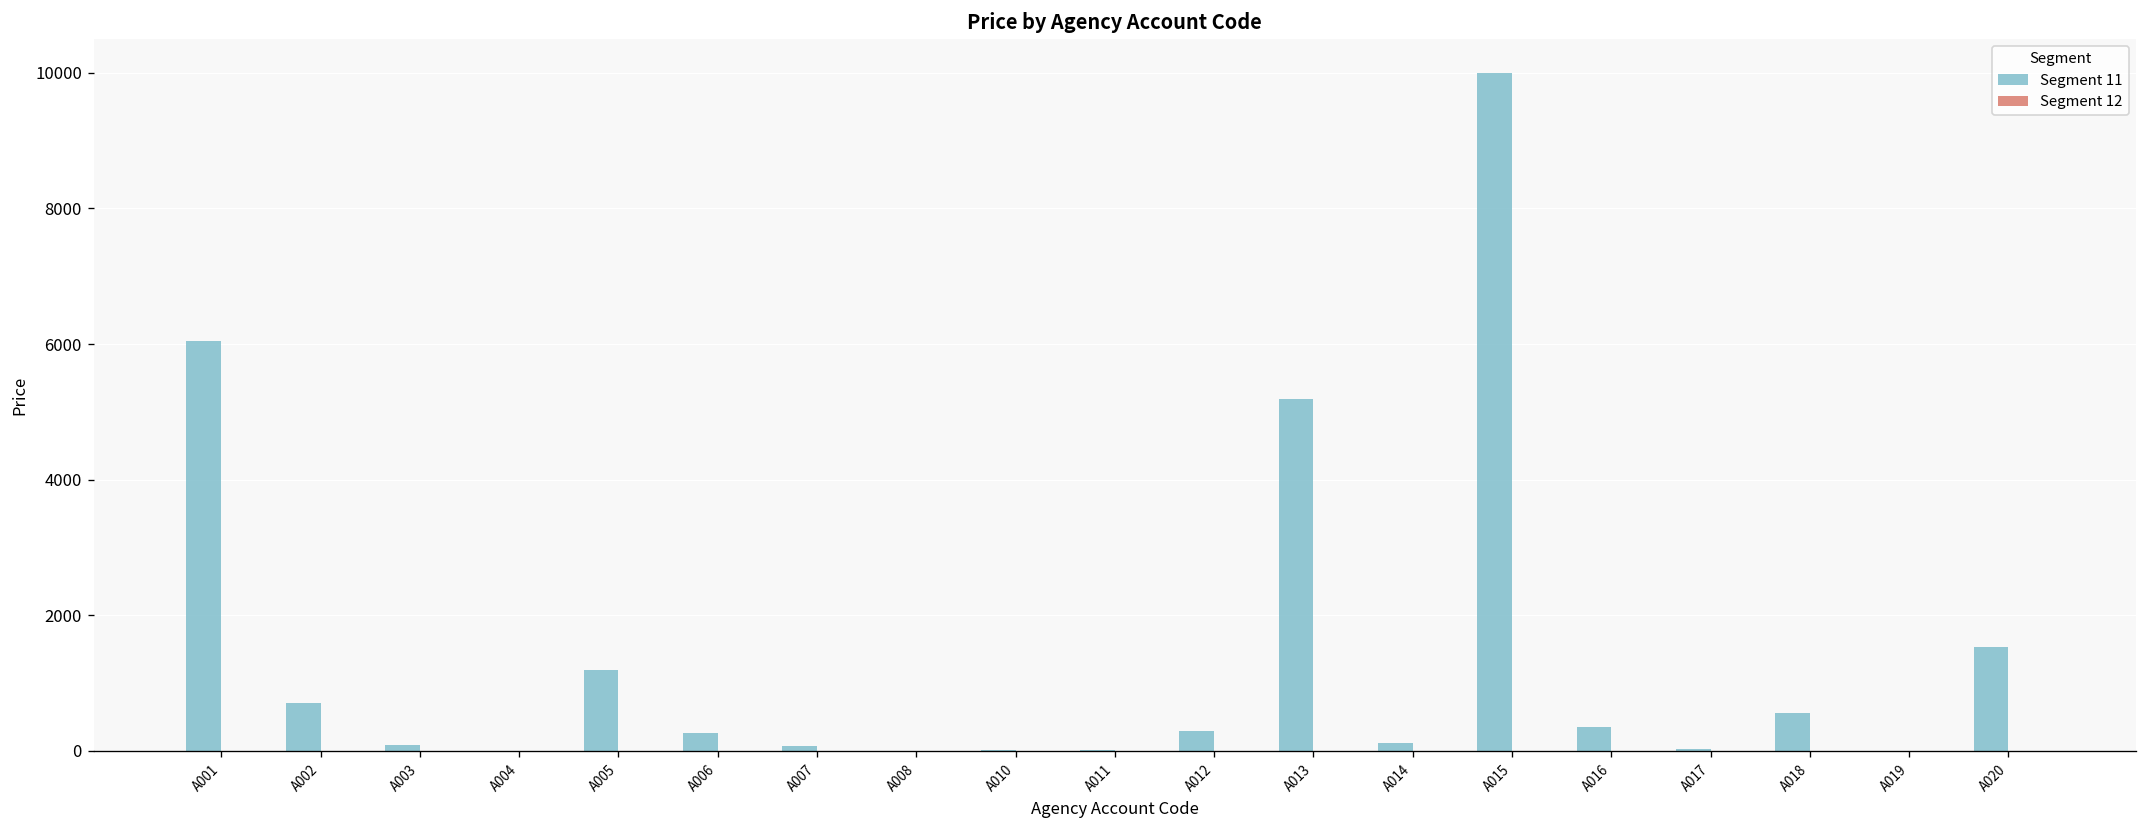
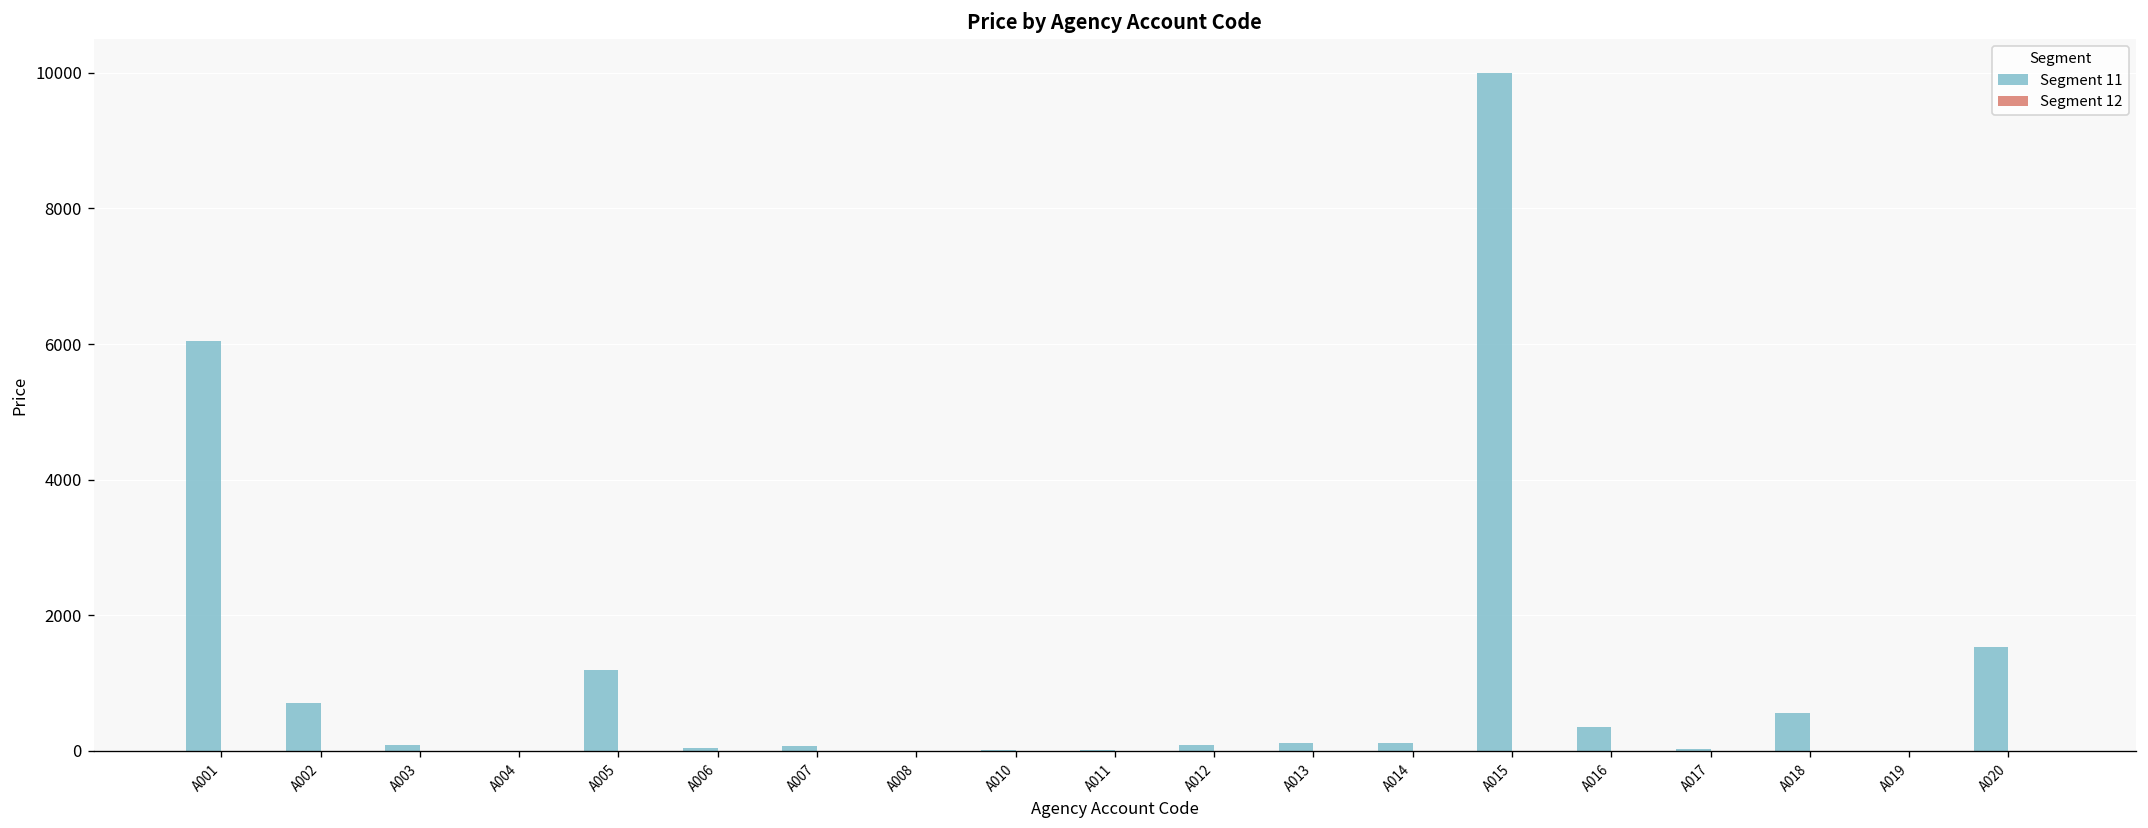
  {
    "Segment 11": {
      "A001": 6000,
      "A002": 700,
      "A003": 100,
      "A004": 0,
      "A005": 1200,
-     "A006": 300,
+     "A006": 0,
      "A007": 100,
      "A008": 0,
-     "A012": 300,
-     "A013": 5200,
+     "A012": 100,
+     "A013": 100,
      "A014": 100,
      "A015": 10000,
      "A016": 400,
      "A018": 600,
      "A019": 0,
      "A020": 1500
    },
    "Segment 12": {
      "A001": 0,
      "A002": 0,
      "A003": 0,
      "A004": 0,
      "A005": 0,
      "A006": 0,
      "A007": 0,
      "A008": 0,
      "A010": 0,
      "A011": 0,
      "A012": 0,
      "A013": 0,
      "A014": 0,
      "A015": 0,
      "A016": 0,
      "A017": 0,
      "A018": 0,
      "A019": 0,
      "A020": 0
    }
  }
